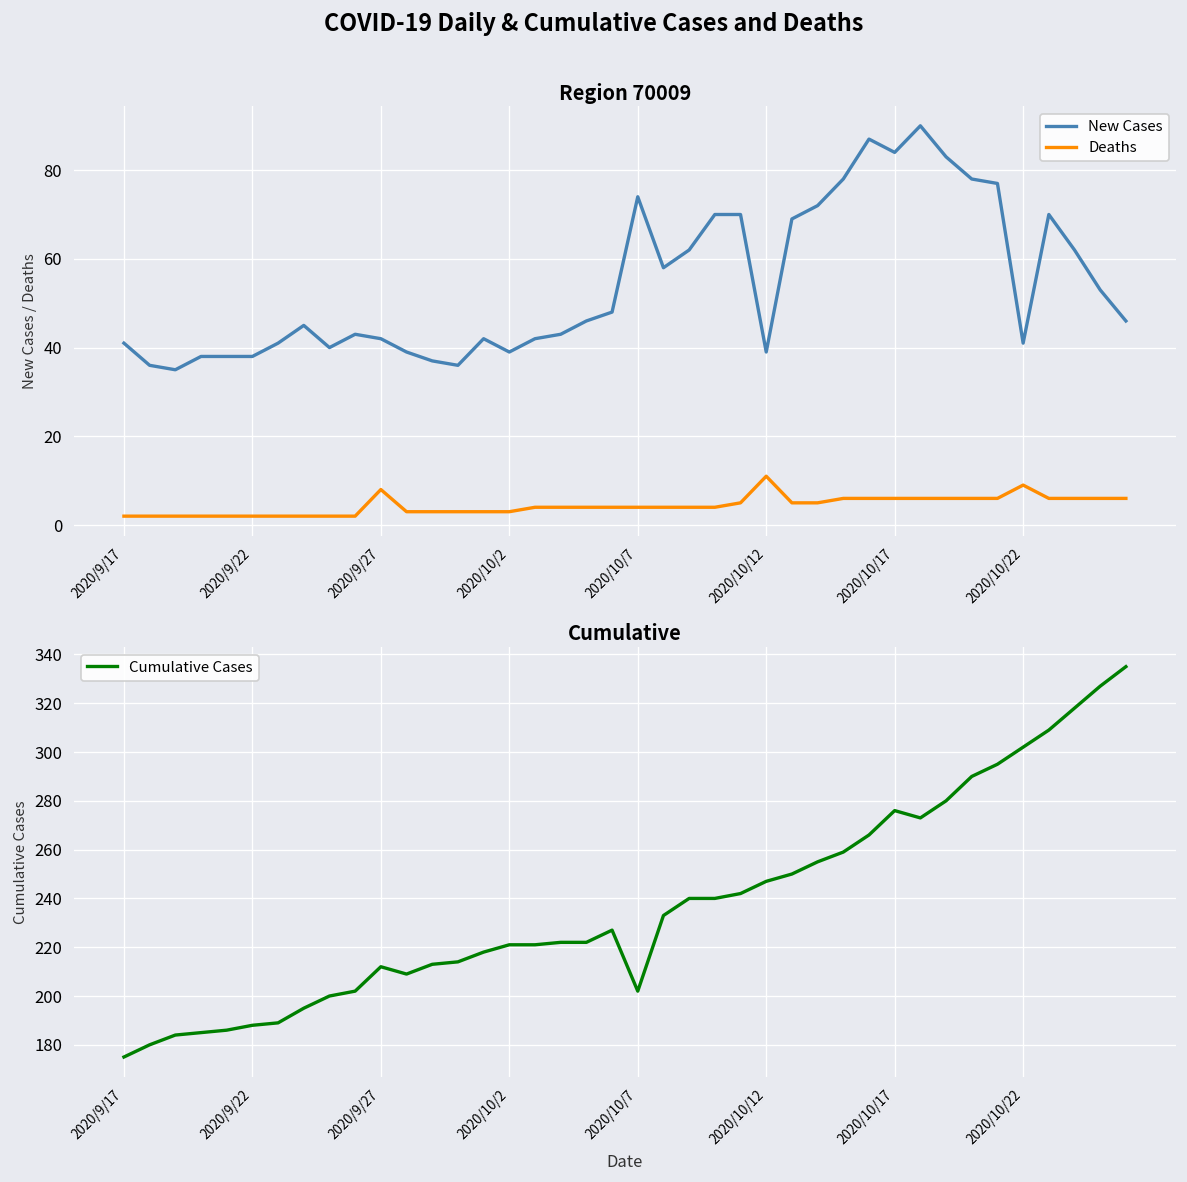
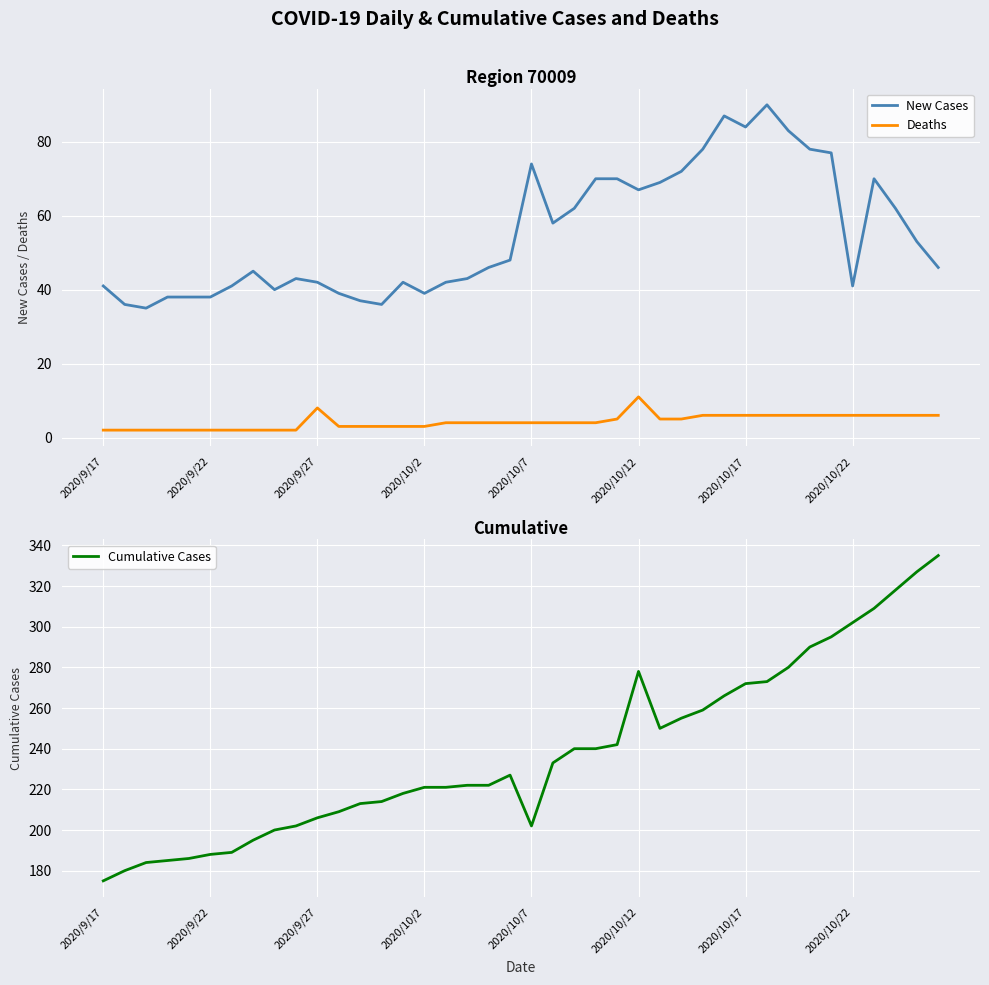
  {
    "Region 70009": {
      "New Cases": {
        "2020/9/17": 41,
        "2020/9/22": 38,
        "2020/9/27": 42,
        "2020/10/2": 39,
        "2020/10/7": 74,
-       "2020/10/12": 39,
+       "2020/10/12": 67,
        "2020/10/17": 84,
        "2020/10/22": 41
      },
      "Deaths": {
        "2020/9/17": 2,
        "2020/9/22": 2,
        "2020/9/27": 8,
        "2020/10/2": 3,
        "2020/10/7": 4,
        "2020/10/12": 11,
        "2020/10/17": 6,
-       "2020/10/22": 9
+       "2020/10/22": 6
      }
    },
    "Cumulative": {
      "2020/9/17": 175,
      "2020/9/22": 188,
-     "2020/9/27": 212,
+     "2020/9/27": 206,
      "2020/10/2": 221,
      "2020/10/7": 202,
-     "2020/10/12": 247,
-     "2020/10/17": 276,
+     "2020/10/12": 278,
+     "2020/10/17": 272,
      "2020/10/22": 302
    }
  }
